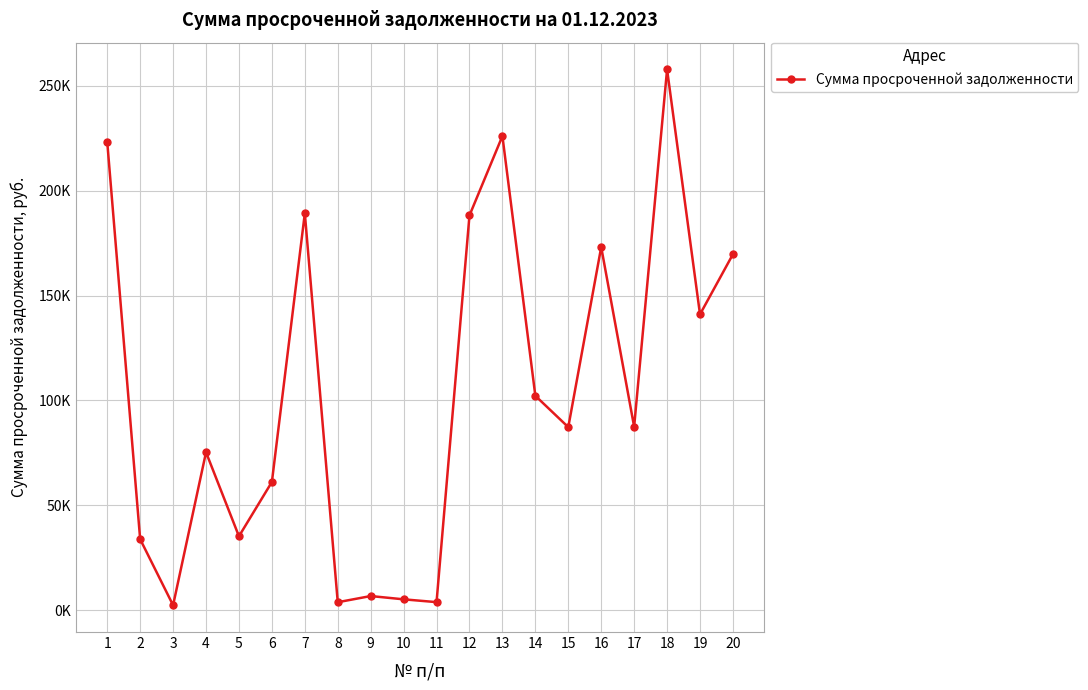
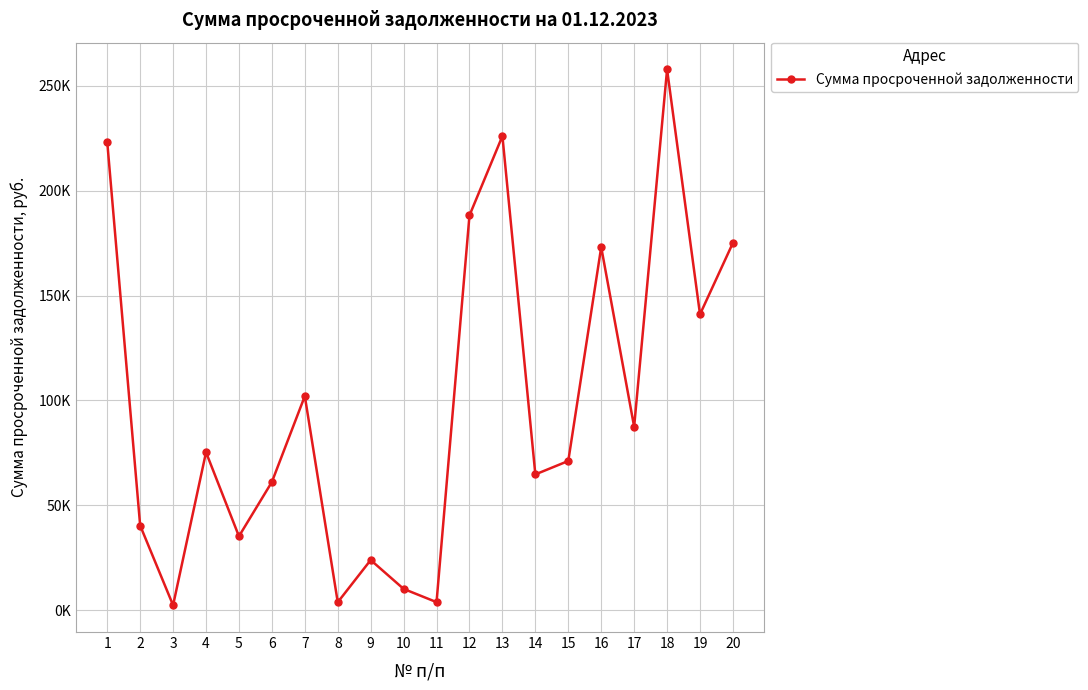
  {
    "1": 223000,
-   "2": 34000,
+   "2": 40000,
    "3": 2000,
    "4": 75000,
    "5": 35000,
    "6": 61000,
-   "7": 189000,
+   "7": 102000,
    "8": 4000,
-   "9": 7000,
-   "10": 5000,
+   "9": 24000,
+   "10": 10000,
    "11": 4000,
    "12": 188000,
    "13": 226000,
-   "14": 102000,
-   "15": 87000,
+   "14": 65000,
+   "15": 71000,
    "16": 173000,
    "17": 87000,
    "18": 258000,
    "19": 141000,
-   "20": 170000
+   "20": 175000
  }
